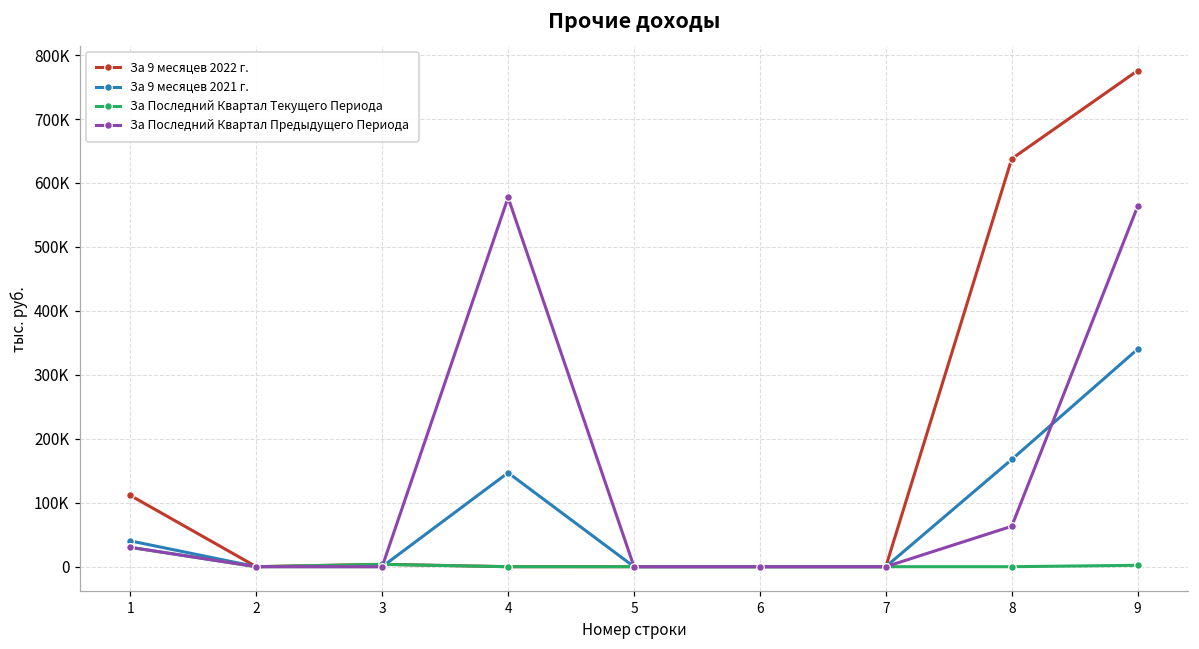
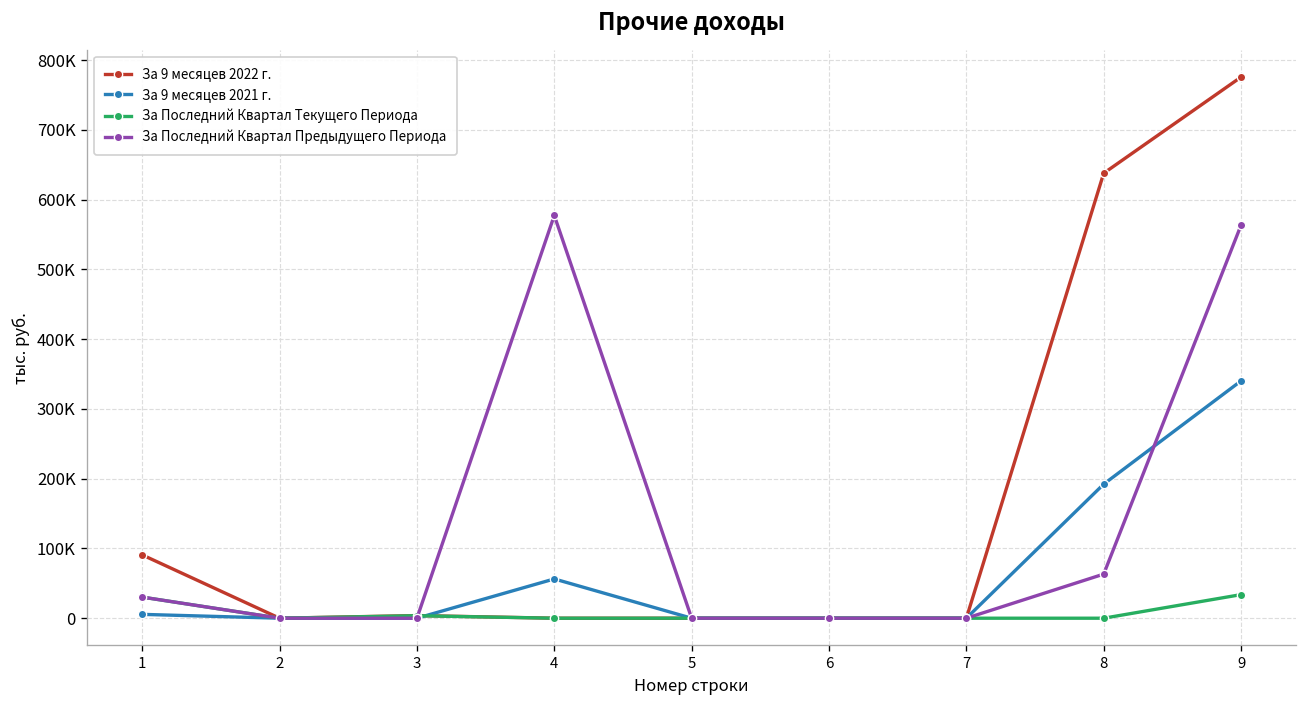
  {
    "За 9 месяцев 2022 г.": {
-     "1": 110000,
+     "1": 90000,
      "8": 640000,
      "9": 780000
    },
    "За 9 месяцев 2021 г.": {
-     "1": 40000,
-     "4": 150000,
-     "8": 170000,
+     "1": 10000,
+     "4": 60000,
+     "8": 190000,
      "9": 340000
    },
    "За Последний Квартал Текущего Периода": {
      "8": 0,
-     "9": 0
+     "9": 30000
    },
    "За Последний Квартал Предыдущего Периода": {
      "4": 580000,
      "8": 60000,
      "9": 560000
    }
  }
